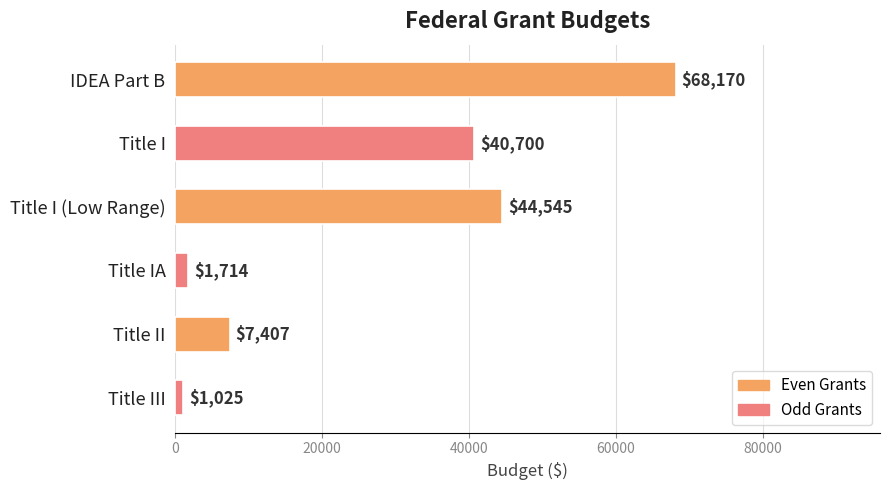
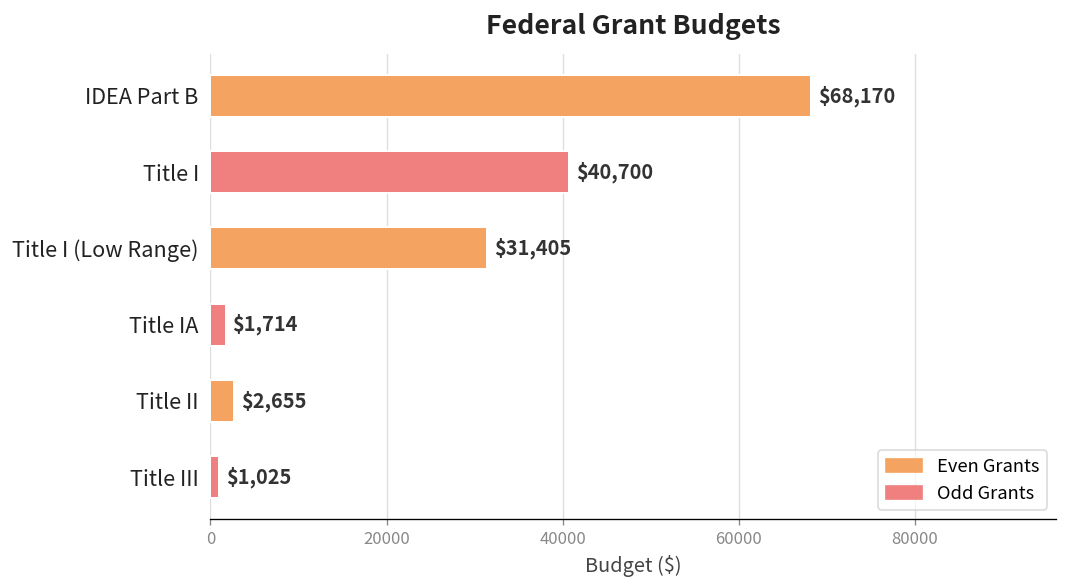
  {
    "IDEA Part B": "$68,170",
    "Title I": "$40,700",
-   "Title I (Low Range)": "$44,545",
+   "Title I (Low Range)": "$31,405",
    "Title IA": "$1,714",
-   "Title II": "$7,407",
+   "Title II": "$2,655",
    "Title III": "$1,025"
  }
